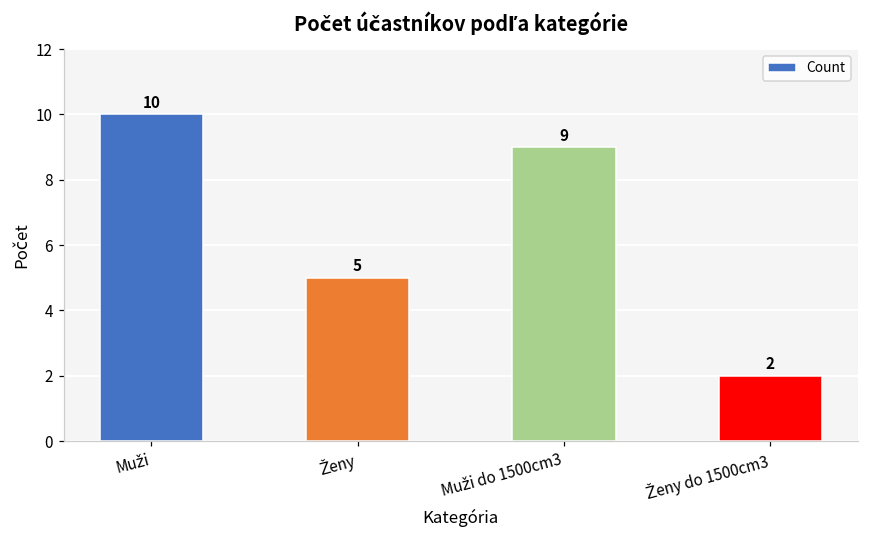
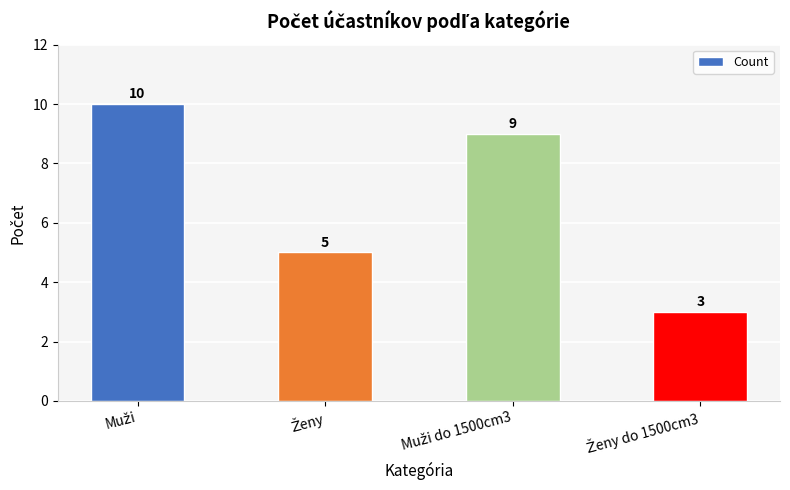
  {
    "Muži": 10,
    "Ženy": 5,
    "Muži do 1500cm3": 9,
-   "Ženy do 1500cm3": 2
+   "Ženy do 1500cm3": 3
  }
